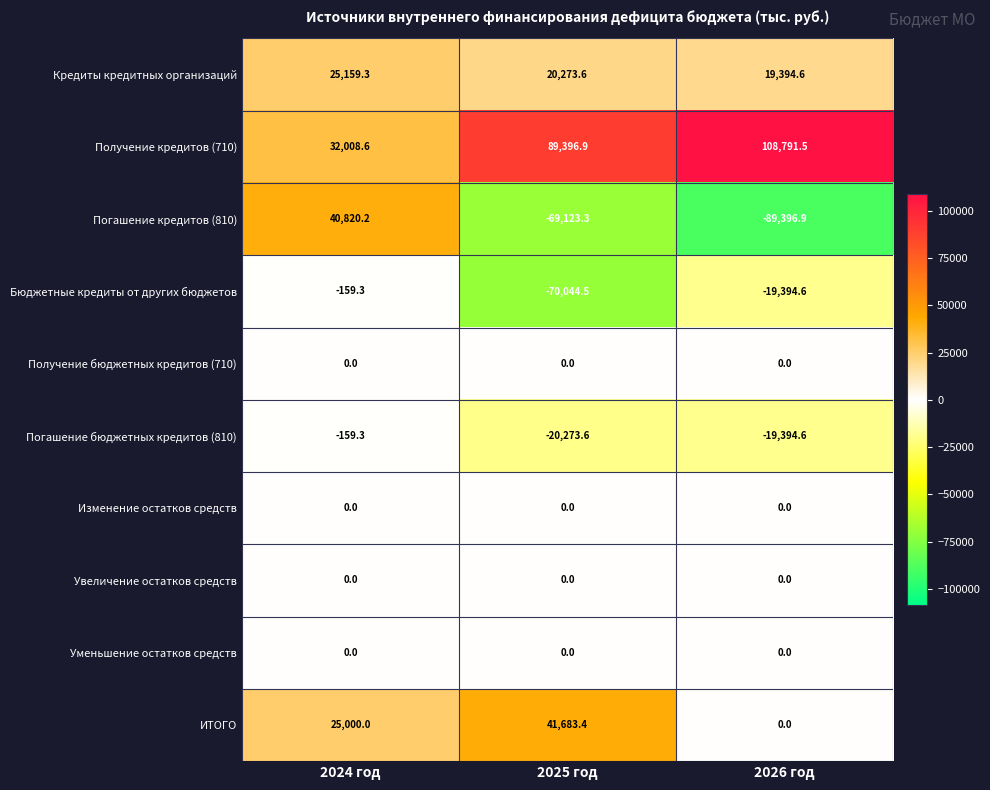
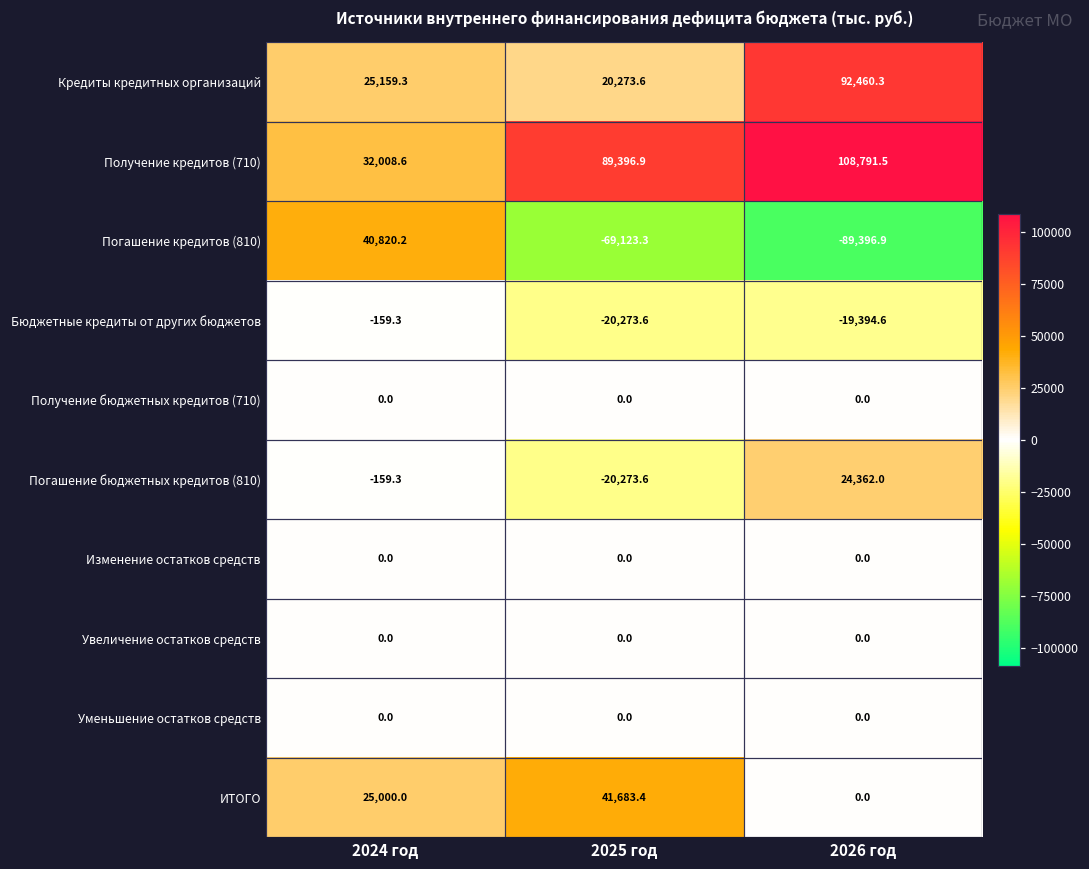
  {
    "Кредиты кредитных организаций": {
      "2024 год": "25,159.3",
      "2025 год": "20,273.6",
-     "2026 год": "19,394.6"
+     "2026 год": "92,460.3"
    },
    "Получение кредитов (710)": {
      "2024 год": "32,008.6",
      "2025 год": "89,396.9",
      "2026 год": "108,791.5"
    },
    "Погашение кредитов (810)": {
      "2024 год": "40,820.2",
      "2025 год": "-69,123.3",
      "2026 год": "-89,396.9"
    },
    "Бюджетные кредиты от других бюджетов": {
      "2024 год": "-159.3",
-     "2025 год": "-70,044.5",
+     "2025 год": "-20,273.6",
      "2026 год": "-19,394.6"
    },
    "Получение бюджетных кредитов (710)": {
      "2024 год": "0.0",
      "2025 год": "0.0",
      "2026 год": "0.0"
    },
    "Погашение бюджетных кредитов (810)": {
      "2024 год": "-159.3",
      "2025 год": "-20,273.6",
-     "2026 год": "-19,394.6"
+     "2026 год": "24,362.0"
    },
    "Изменение остатков средств": {
      "2024 год": "0.0",
      "2025 год": "0.0",
      "2026 год": "0.0"
    },
    "Увеличение остатков средств": {
      "2024 год": "0.0",
      "2025 год": "0.0",
      "2026 год": "0.0"
    },
    "Уменьшение остатков средств": {
      "2024 год": "0.0",
      "2025 год": "0.0",
      "2026 год": "0.0"
    },
    "ИТОГО": {
      "2024 год": "25,000.0",
      "2025 год": "41,683.4",
      "2026 год": "0.0"
    }
  }
